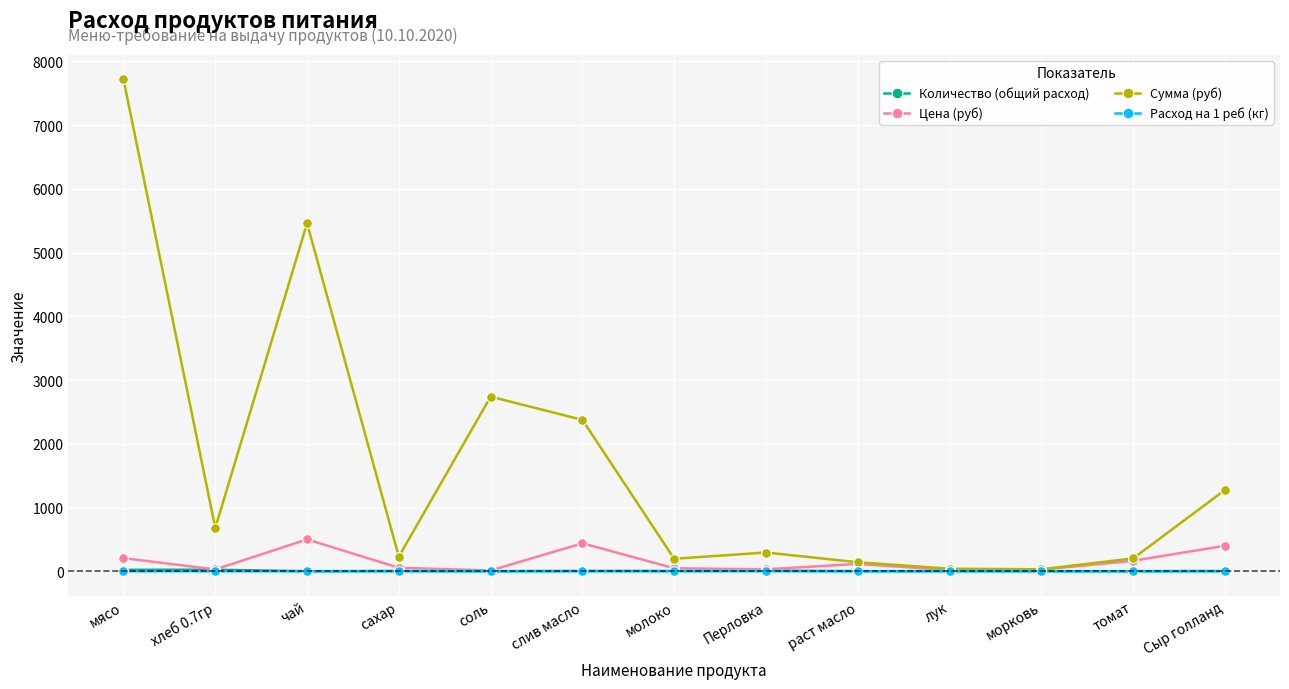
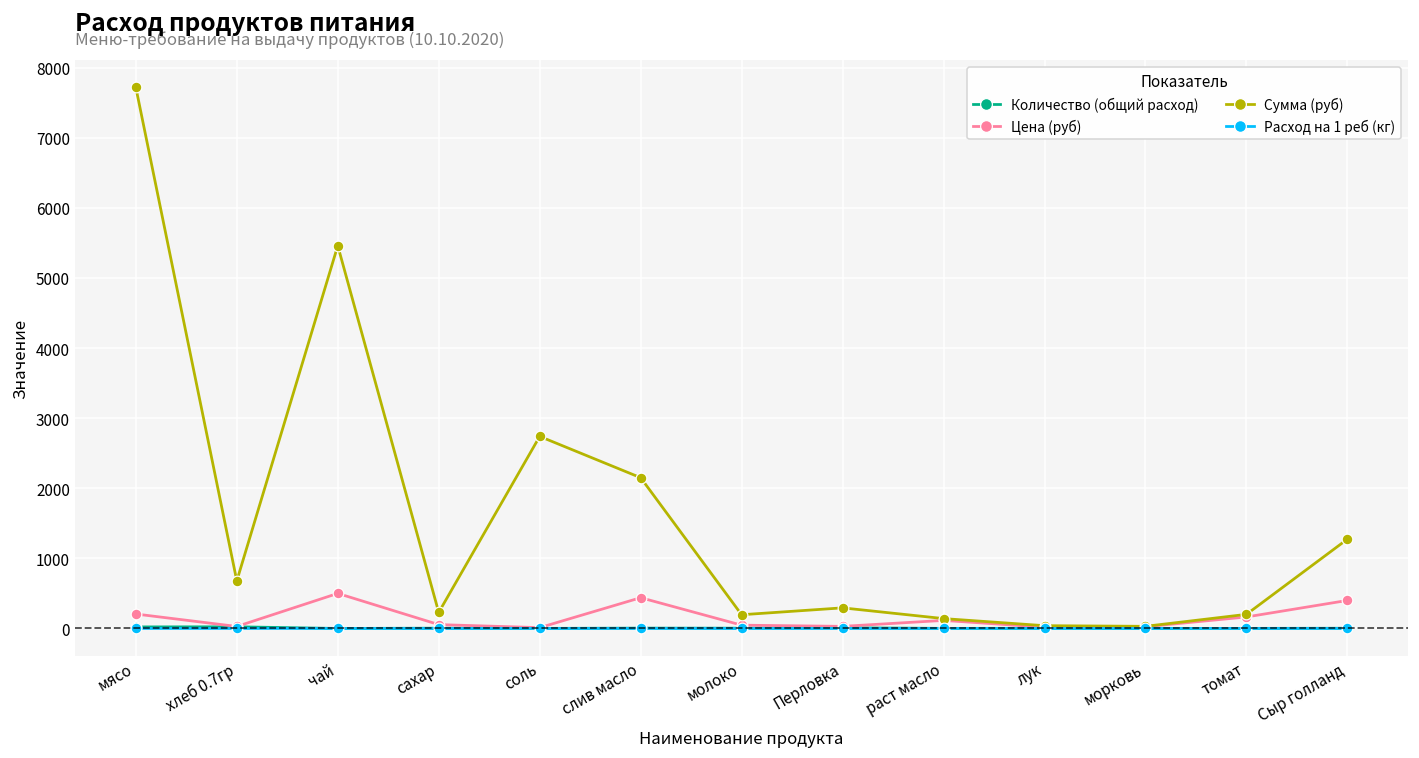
  {
    "Цена (руб)": {
      "мясо": 200,
      "чай": 500,
      "сахар": 100,
      "слив масло": 400,
      "молоко": 0,
      "Сыр голланд": 400
    },
    "Сумма (руб)": {
      "мясо": 7700,
      "хлеб 0.7гр": 700,
      "чай": 5500,
      "сахар": 200,
      "соль": 2700,
-     "слив масло": 2400,
+     "слив масло": 2200,
      "молоко": 200,
      "Перловка": 300,
      "Сыр голланд": 1300
    }
  }
